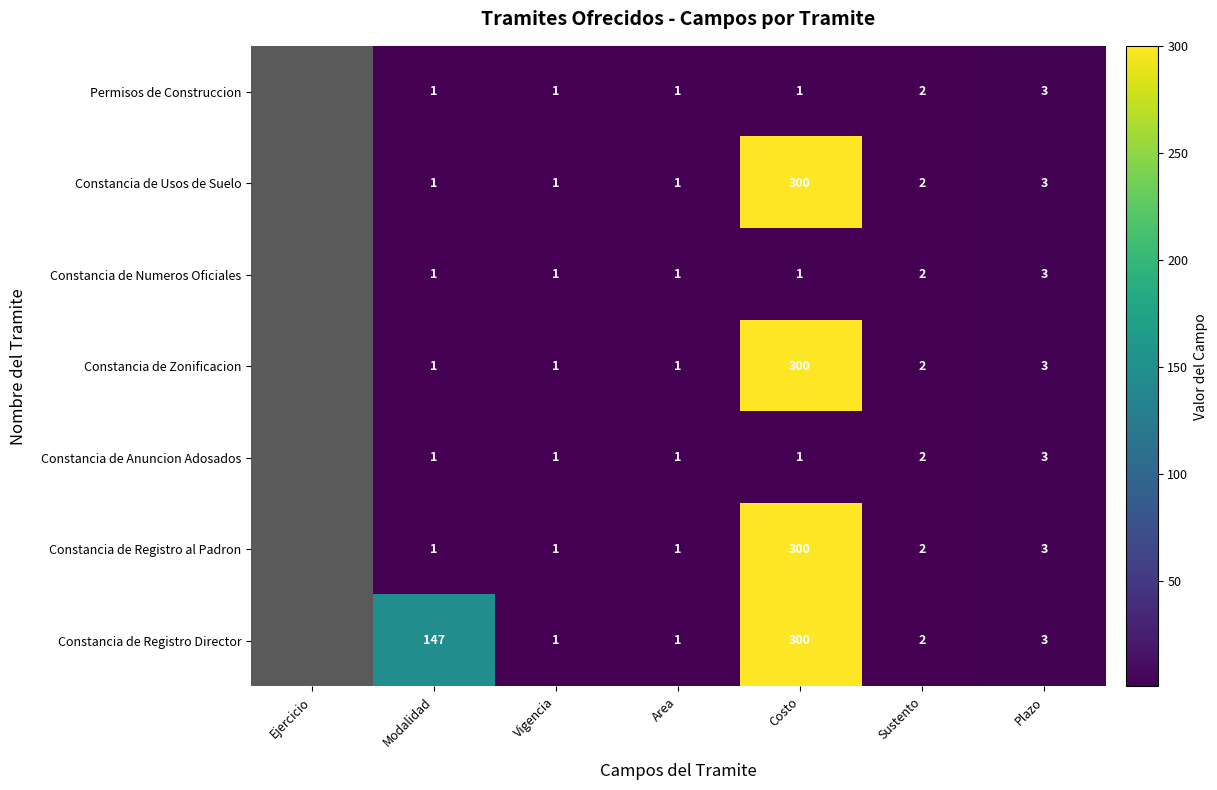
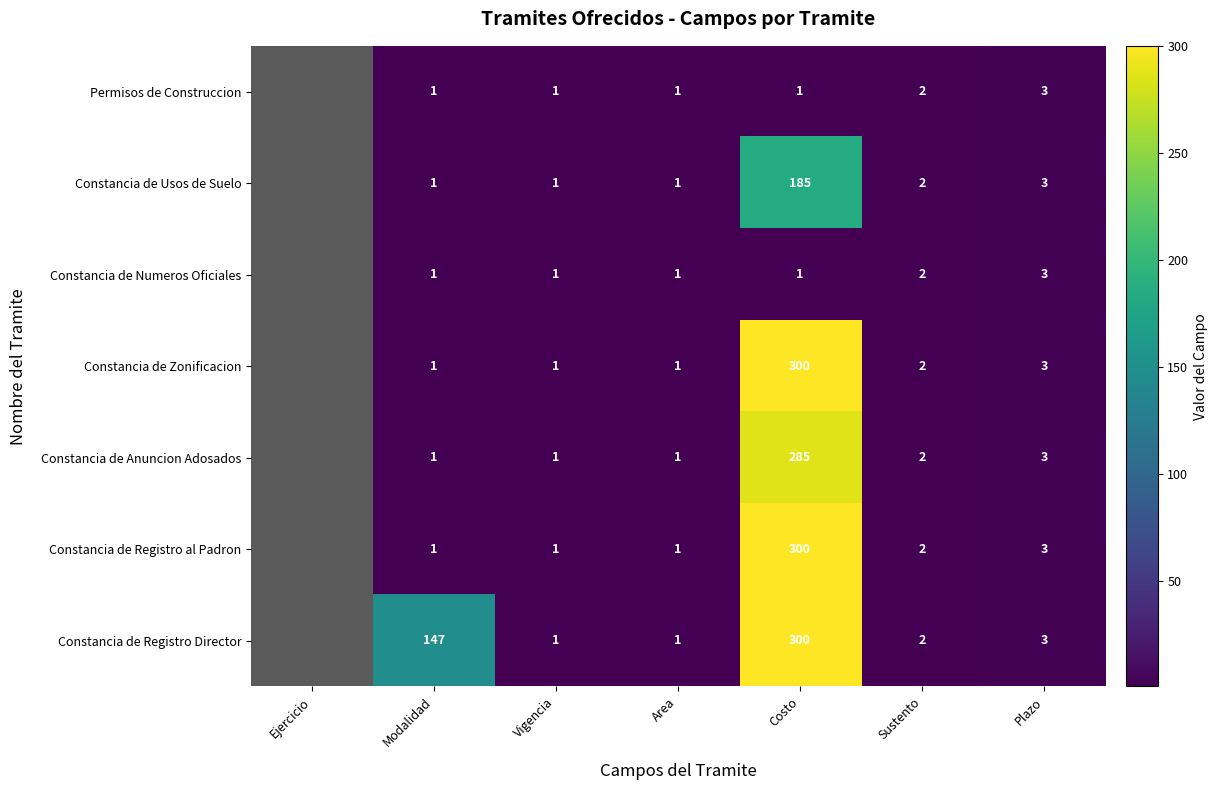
  {
    "Permisos de Construccion": {
      "Modalidad": 1,
      "Vigencia": 1,
      "Area": 1,
      "Costo": 1,
      "Sustento": 2,
      "Plazo": 3
    },
    "Constancia de Usos de Suelo": {
      "Modalidad": 1,
      "Vigencia": 1,
      "Area": 1,
-     "Costo": 300,
+     "Costo": 185,
      "Sustento": 2,
      "Plazo": 3
    },
    "Constancia de Numeros Oficiales": {
      "Modalidad": 1,
      "Vigencia": 1,
      "Area": 1,
      "Costo": 1,
      "Sustento": 2,
      "Plazo": 3
    },
    "Constancia de Zonificacion": {
      "Modalidad": 1,
      "Vigencia": 1,
      "Area": 1,
      "Costo": 300,
      "Sustento": 2,
      "Plazo": 3
    },
    "Constancia de Anuncion Adosados": {
      "Modalidad": 1,
      "Vigencia": 1,
      "Area": 1,
-     "Costo": 1,
+     "Costo": 285,
      "Sustento": 2,
      "Plazo": 3
    },
    "Constancia de Registro al Padron": {
      "Modalidad": 1,
      "Vigencia": 1,
      "Area": 1,
      "Costo": 300,
      "Sustento": 2,
      "Plazo": 3
    },
    "Constancia de Registro Director": {
      "Modalidad": 147,
      "Vigencia": 1,
      "Area": 1,
      "Costo": 300,
      "Sustento": 2,
      "Plazo": 3
    }
  }
